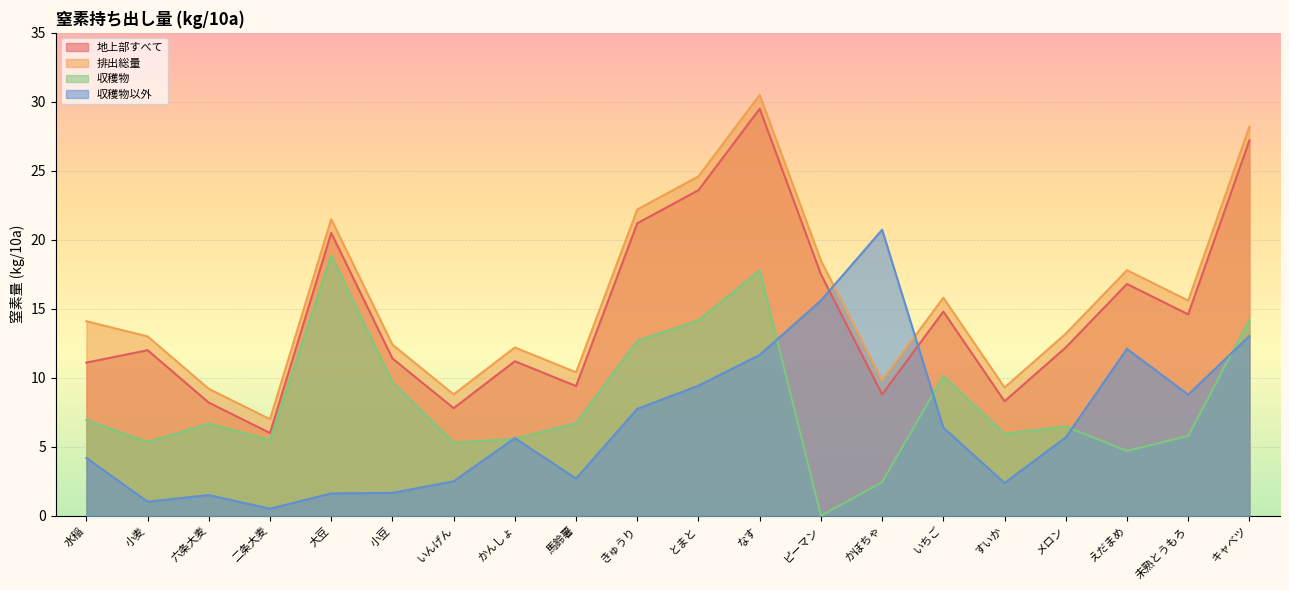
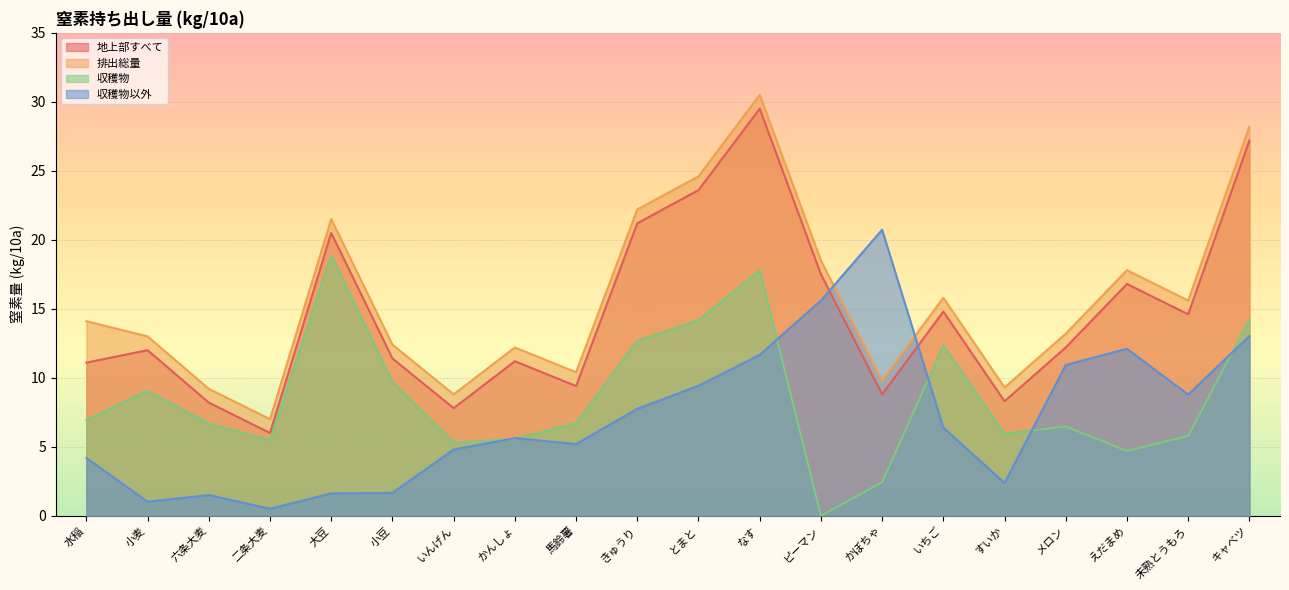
  {
    "収穫物": {
      "水稲": 6.9,
-     "小麦": 5.3,
+     "小麦": 9.1,
      "六条大麦": 6.7,
      "二条大麦": 5.5,
      "大豆": 18.9,
      "小豆": 9.7,
      "いんげん": 5.3,
      "馬鈴薯": 6.7,
      "きゅうり": 12.7,
      "とまと": 14.2,
      "なす": 17.8,
      "ピーマン": 0.0,
      "かぼちゃ": 2.4,
-     "いちご": 10.1,
+     "いちご": 12.3,
      "すいか": 6.0,
      "メロン": 6.5,
      "えだまめ": 4.7,
      "未熟とうもろ": 5.8,
      "キャベツ": 14.2
    },
    "収穫物以外": {
      "水稲": 4.2,
      "小麦": 1.0,
      "六条大麦": 1.5,
      "二条大麦": 0.5,
      "大豆": 1.6,
      "小豆": 1.7,
-     "いんげん": 2.5,
-     "馬鈴薯": 2.7,
+     "いんげん": 4.8,
+     "馬鈴薯": 5.2,
      "きゅうり": 7.8,
      "とまと": 9.4,
      "なす": 11.7,
      "ピーマン": 15.6,
      "かぼちゃ": 20.7,
      "いちご": 6.4,
      "すいか": 2.4,
-     "メロン": 5.7,
+     "メロン": 10.9,
      "えだまめ": 12.1,
      "未熟とうもろ": 8.8,
      "キャベツ": 13.0
    }
  }
